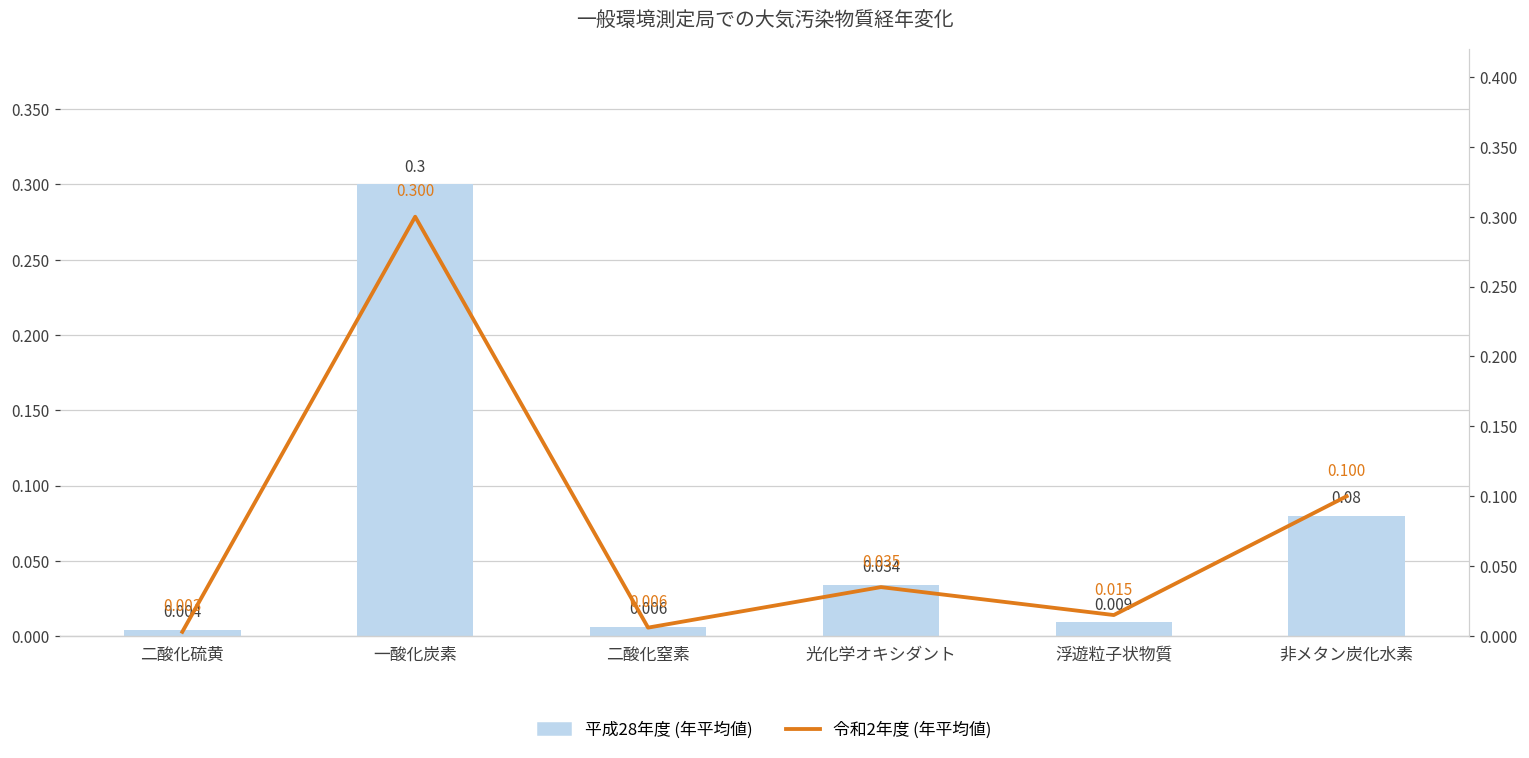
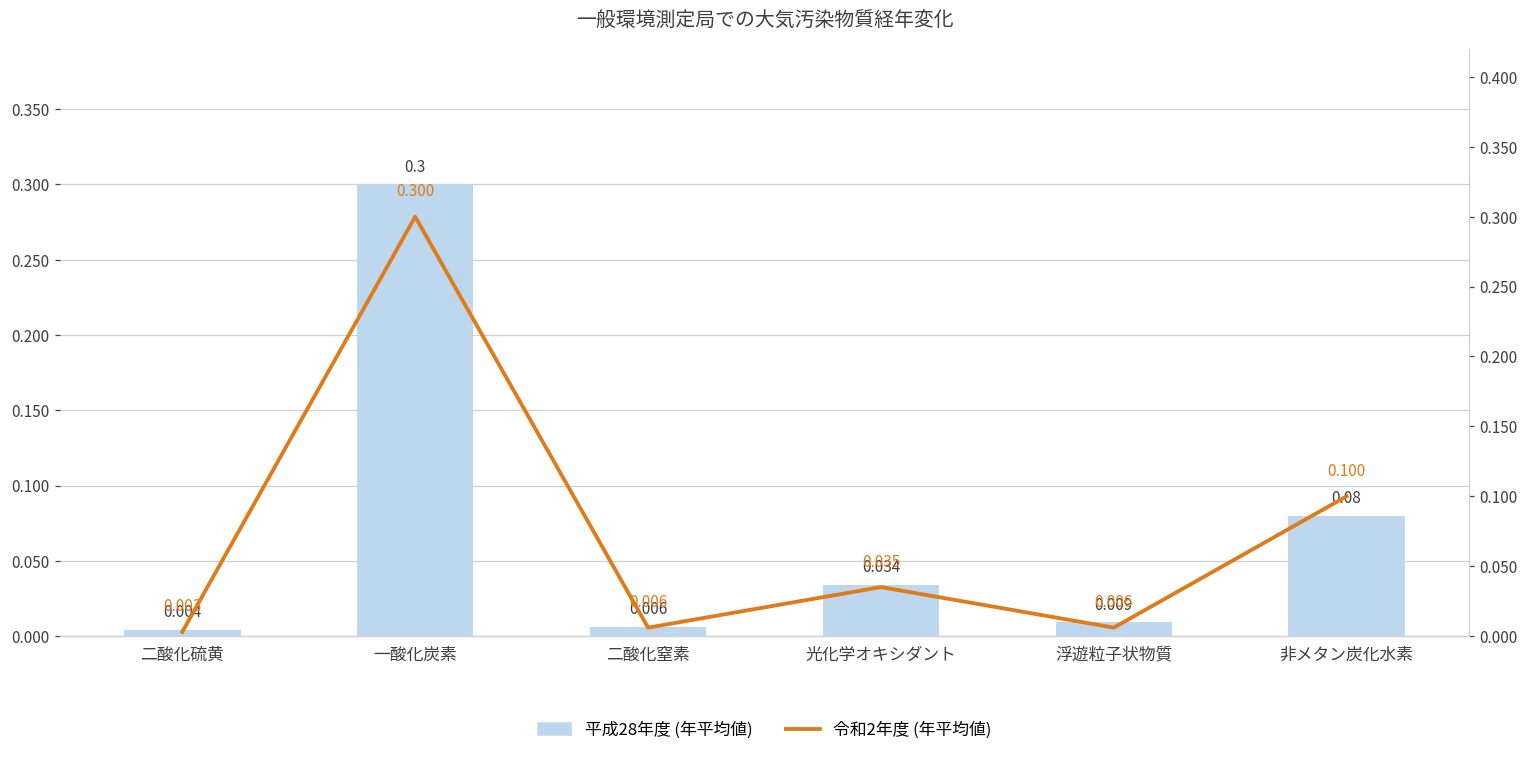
  {
    "平成28年度 (年平均値)": {
      "一酸化炭素": 0.300
    },
    "令和2年度 (年平均値)": {
-     "浮遊粒子状物質": 0.015,
+     "浮遊粒子状物質": 0.006,
      "非メタン炭化水素": 0.100
    }
  }
